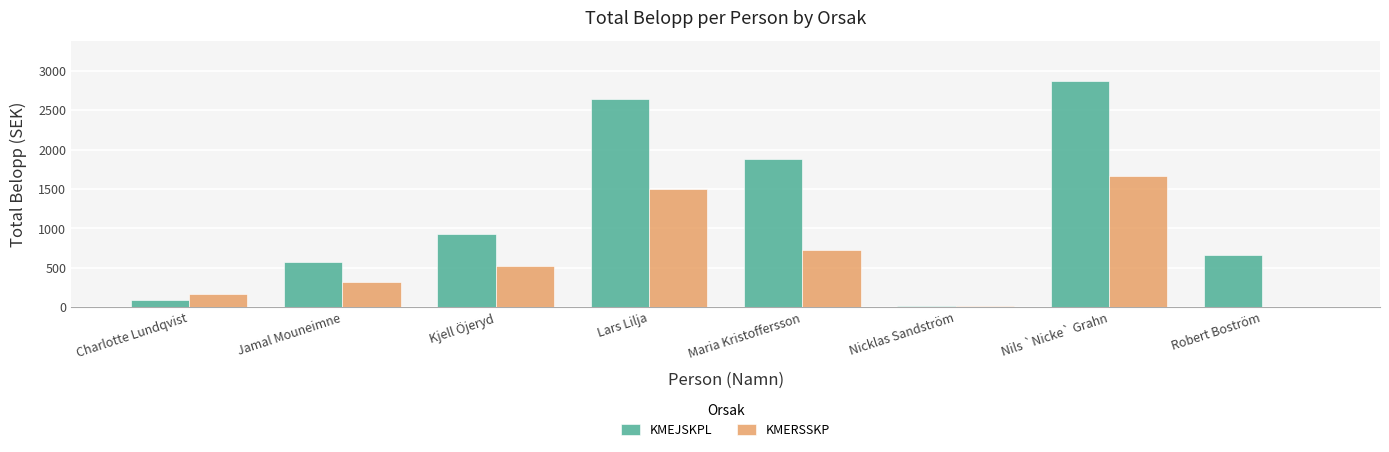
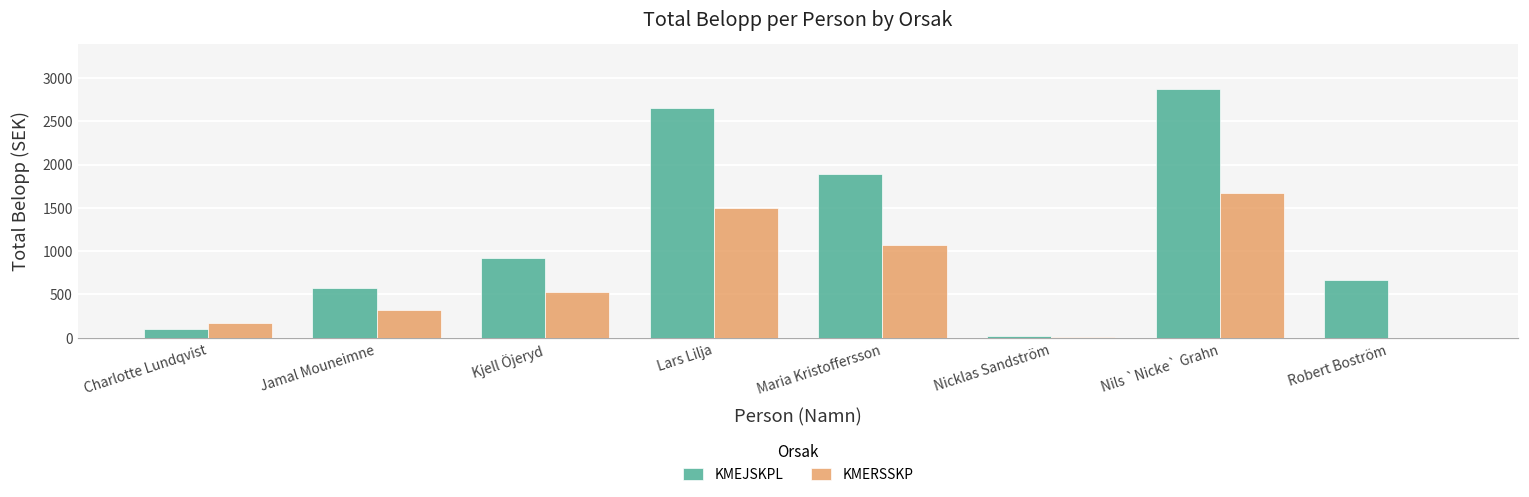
  {
    "KMEJSKPL": {
      "Charlotte Lundqvist": 100,
      "Jamal Mouneimne": 600,
      "Kjell Öjeryd": 900,
      "Lars Lilja": 2600,
      "Maria Kristoffersson": 1900,
      "Nils `Nicke` Grahn": 2900,
      "Robert Boström": 700
    },
    "KMERSSKP": {
      "Charlotte Lundqvist": 200,
      "Jamal Mouneimne": 300,
      "Kjell Öjeryd": 500,
      "Lars Lilja": 1500,
-     "Maria Kristoffersson": 700,
+     "Maria Kristoffersson": 1100,
      "Nils `Nicke` Grahn": 1700,
      "Robert Boström": 0
    }
  }
